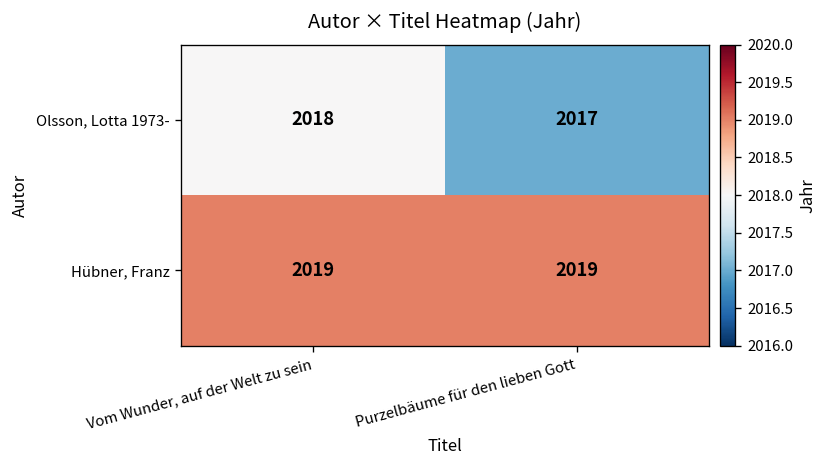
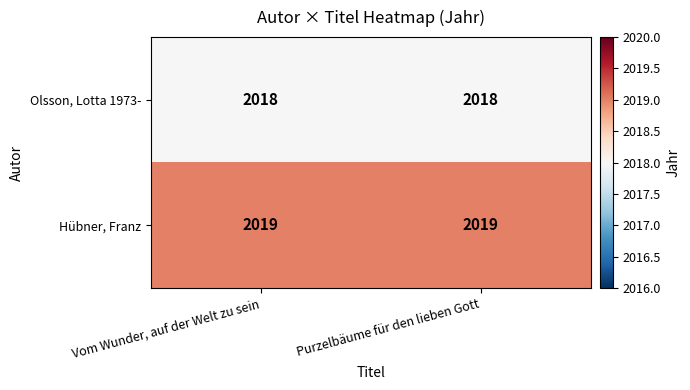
  {
    "Olsson, Lotta 1973-": {
      "Vom Wunder, auf der Welt zu sein": 2018,
-     "Purzelbäume für den lieben Gott": 2017
+     "Purzelbäume für den lieben Gott": 2018
    },
    "Hübner, Franz": {
      "Vom Wunder, auf der Welt zu sein": 2019,
      "Purzelbäume für den lieben Gott": 2019
    }
  }
